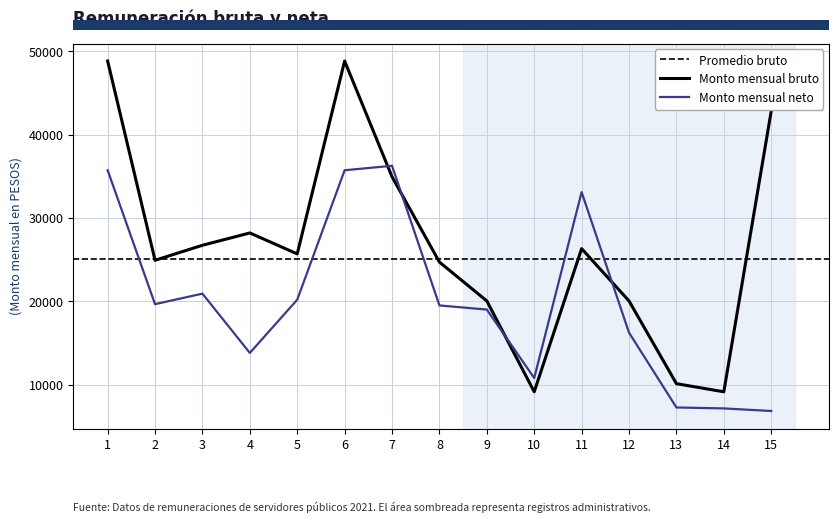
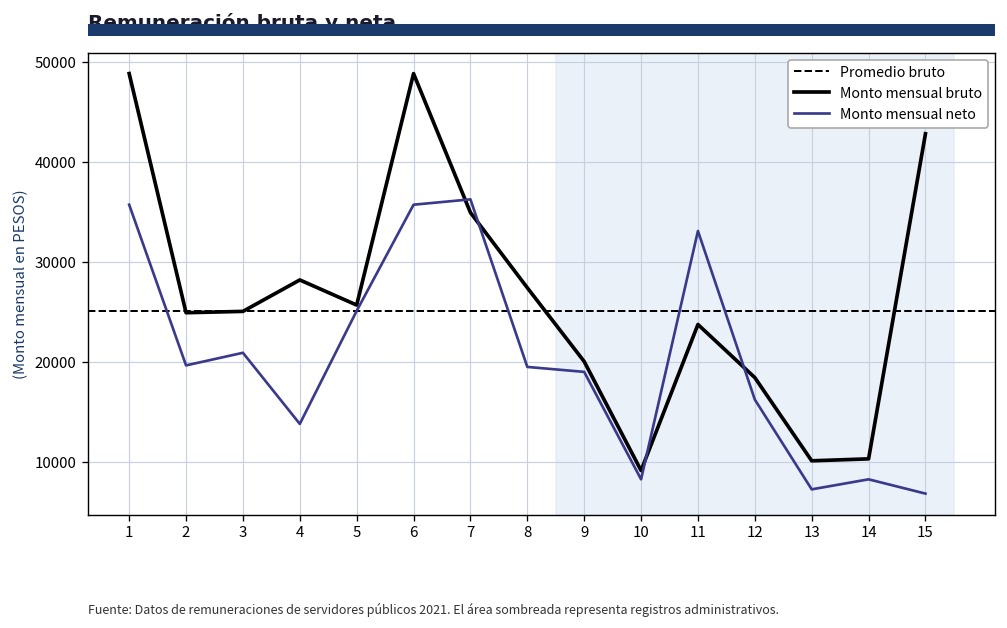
  {
    "Monto mensual bruto": {
      "1": 49000,
      "2": 25000,
-     "3": 27000,
+     "3": 25000,
      "4": 28000,
      "5": 26000,
      "6": 49000,
      "7": 35000,
-     "8": 25000,
+     "8": 27000,
      "9": 20000,
      "10": 9000,
-     "11": 26000,
-     "12": 20000,
+     "11": 24000,
+     "12": 18000,
      "13": 10000,
-     "14": 9000,
+     "14": 10000,
      "15": 43000
    },
    "Monto mensual neto": {
      "1": 36000,
      "2": 20000,
      "3": 21000,
      "4": 14000,
-     "5": 20000,
+     "5": 25000,
      "6": 36000,
      "7": 36000,
      "8": 20000,
      "9": 19000,
-     "10": 11000,
+     "10": 8000,
      "11": 33000,
      "12": 16000,
      "13": 7000,
-     "14": 7000,
+     "14": 8000,
      "15": 7000
    }
  }
